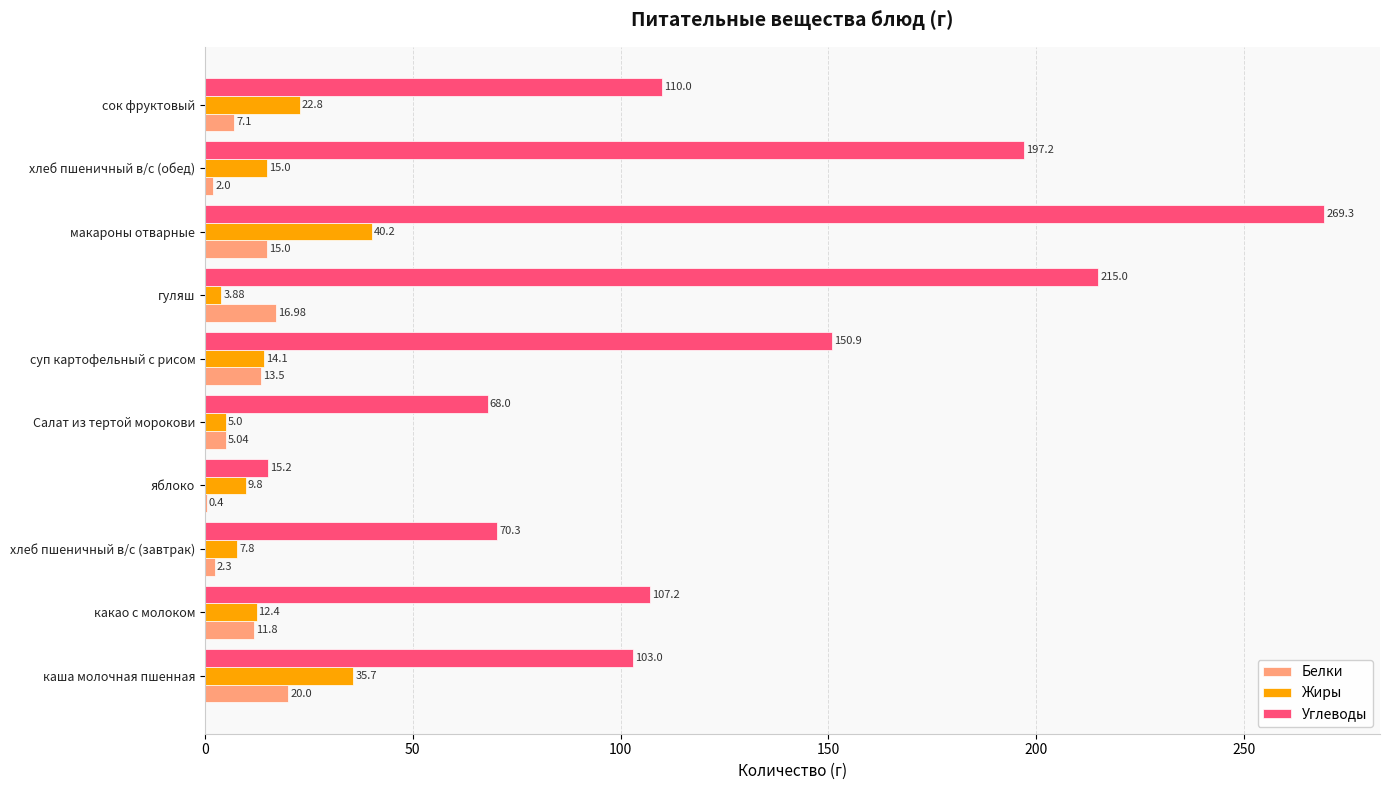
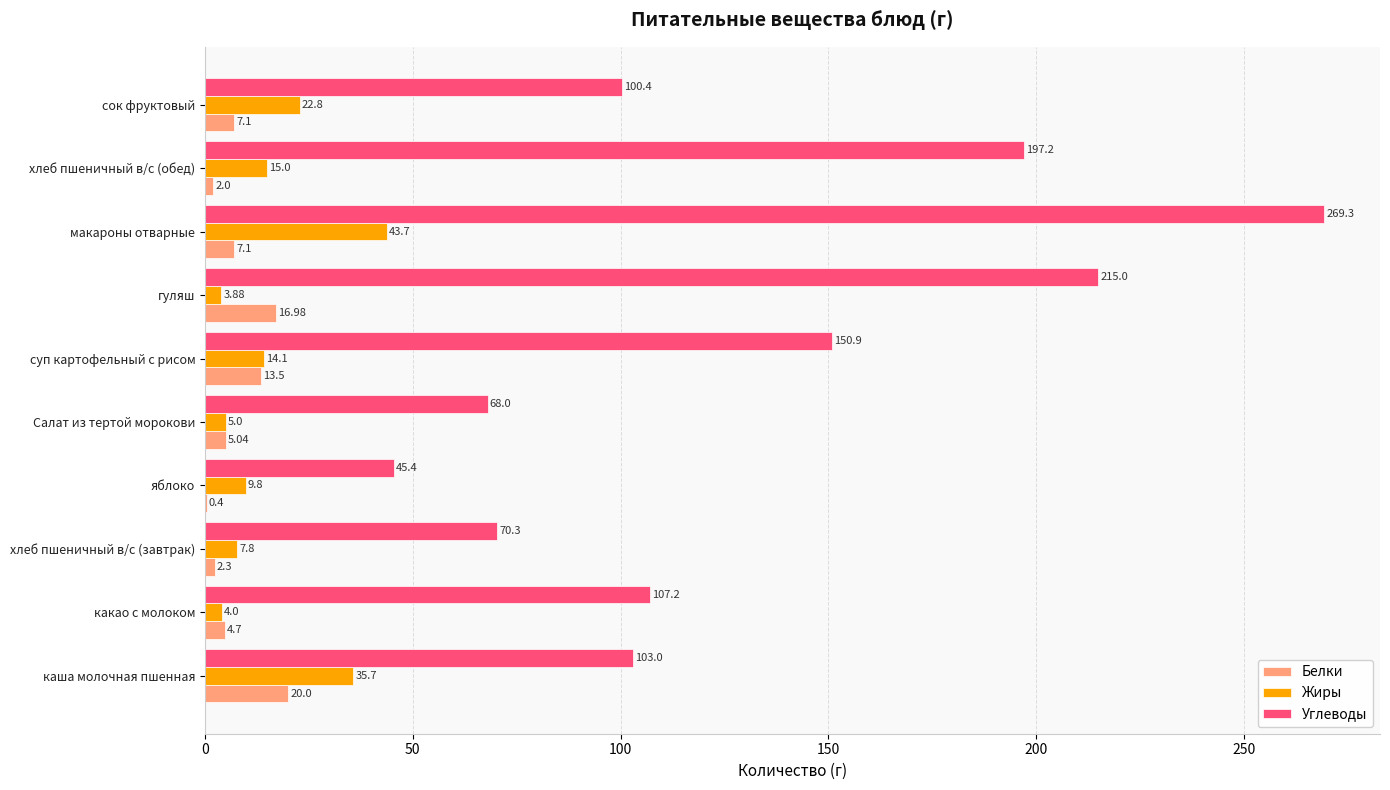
  {
    "Белки": {
      "сок фруктовый": 7.1,
      "хлеб пшеничный в/с (обед)": 2.0,
-     "макароны отварные": 15.0,
+     "макароны отварные": 7.1,
      "гуляш": 16.98,
      "суп картофельный с рисом": 13.5,
      "Салат из тертой морокови": 5.04,
      "яблоко": 0.4,
      "хлеб пшеничный в/с (завтрак)": 2.3,
-     "какао с молоком": 11.8,
+     "какао с молоком": 4.7,
      "каша молочная пшенная": 20.0
    },
    "Жиры": {
      "сок фруктовый": 22.8,
      "хлеб пшеничный в/с (обед)": 15.0,
-     "макароны отварные": 40.2,
+     "макароны отварные": 43.7,
      "гуляш": 3.88,
      "суп картофельный с рисом": 14.1,
      "Салат из тертой морокови": 5.0,
      "яблоко": 9.8,
      "хлеб пшеничный в/с (завтрак)": 7.8,
-     "какао с молоком": 12.4,
+     "какао с молоком": 4.0,
      "каша молочная пшенная": 35.7
    },
    "Углеводы": {
-     "сок фруктовый": 110.0,
+     "сок фруктовый": 100.4,
      "хлеб пшеничный в/с (обед)": 197.2,
      "макароны отварные": 269.3,
      "гуляш": 215.0,
      "суп картофельный с рисом": 150.9,
      "Салат из тертой морокови": 68.0,
-     "яблоко": 15.2,
+     "яблоко": 45.4,
      "хлеб пшеничный в/с (завтрак)": 70.3,
      "какао с молоком": 107.2,
      "каша молочная пшенная": 103.0
    }
  }
